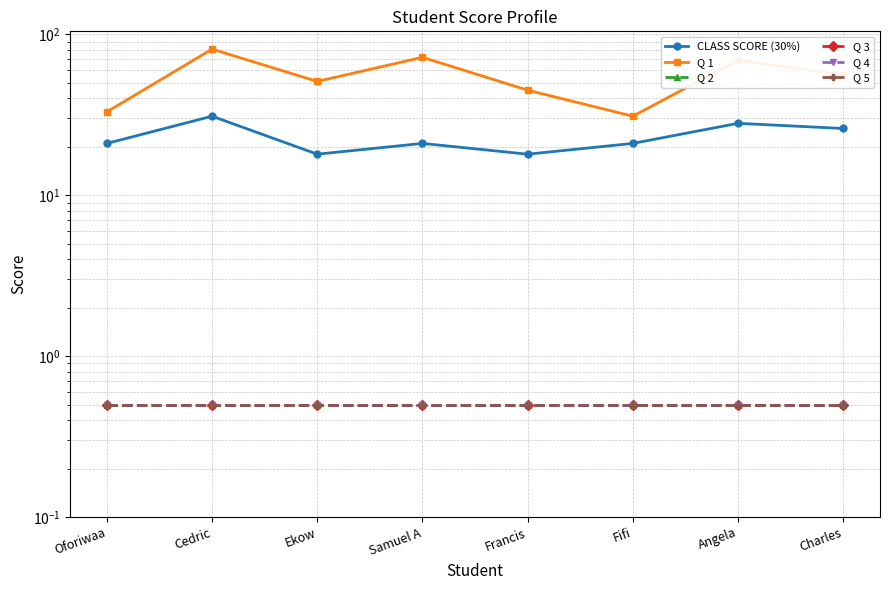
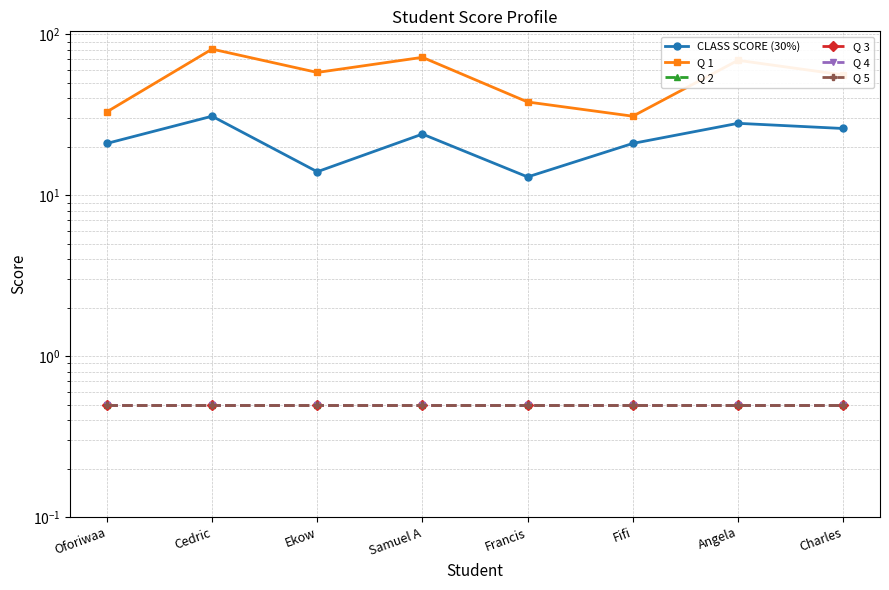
  {
    "CLASS SCORE (30%)": {
      "Oforiwaa": 21,
      "Cedric": 31,
-     "Ekow": 18,
-     "Samuel A": 21,
-     "Francis": 18,
+     "Ekow": 14,
+     "Samuel A": 24,
+     "Francis": 13,
      "Fifi": 21,
      "Angela": 28,
      "Charles": 26
    },
    "Q 1": {
      "Oforiwaa": 33,
      "Cedric": 80,
-     "Ekow": 51,
+     "Ekow": 58,
      "Samuel A": 70,
-     "Francis": 45,
+     "Francis": 38,
      "Fifi": 31
    },
    "Q 5": {
      "Oforiwaa": 0.50,
      "Cedric": 0.50,
      "Ekow": 0.50,
      "Samuel A": 0.50,
      "Francis": 0.50,
      "Fifi": 0.50,
      "Angela": 0.50,
      "Charles": 0.50
    }
  }
